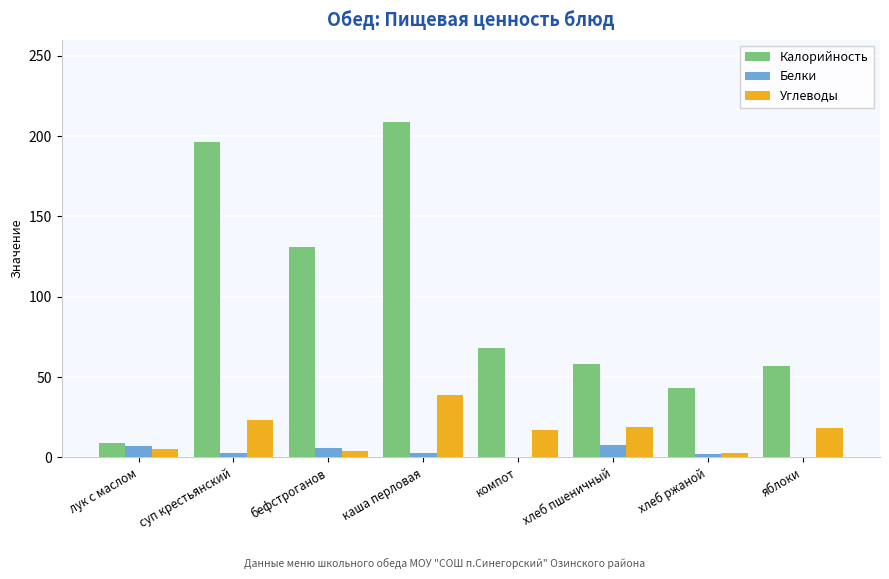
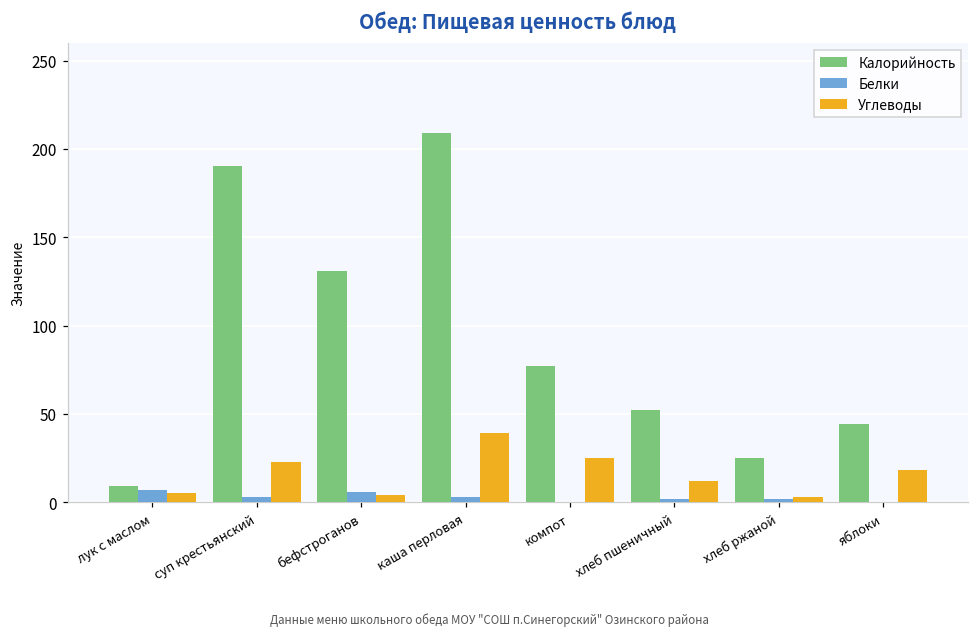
  {
    "Калорийность": {
      "лук с маслом": 9,
-     "суп крестьянский": 196,
+     "суп крестьянский": 190,
      "бефстроганов": 131,
      "каша перловая": 209,
-     "компот": 68,
-     "хлеб пшеничный": 58,
-     "хлеб ржаной": 43,
-     "яблоки": 57
+     "компот": 77,
+     "хлеб пшеничный": 52,
+     "хлеб ржаной": 25,
+     "яблоки": 44
    },
    "Белки": {
      "лук с маслом": 7,
      "суп крестьянский": 3,
      "бефстроганов": 6,
      "каша перловая": 3,
      "компот": 0,
-     "хлеб пшеничный": 8,
+     "хлеб пшеничный": 2,
      "хлеб ржаной": 2,
      "яблоки": 0
    },
    "Углеводы": {
      "лук с маслом": 5,
      "суп крестьянский": 23,
      "бефстроганов": 4,
      "каша перловая": 39,
-     "компот": 17,
-     "хлеб пшеничный": 19,
+     "компот": 25,
+     "хлеб пшеничный": 12,
      "хлеб ржаной": 3,
      "яблоки": 18
    }
  }
